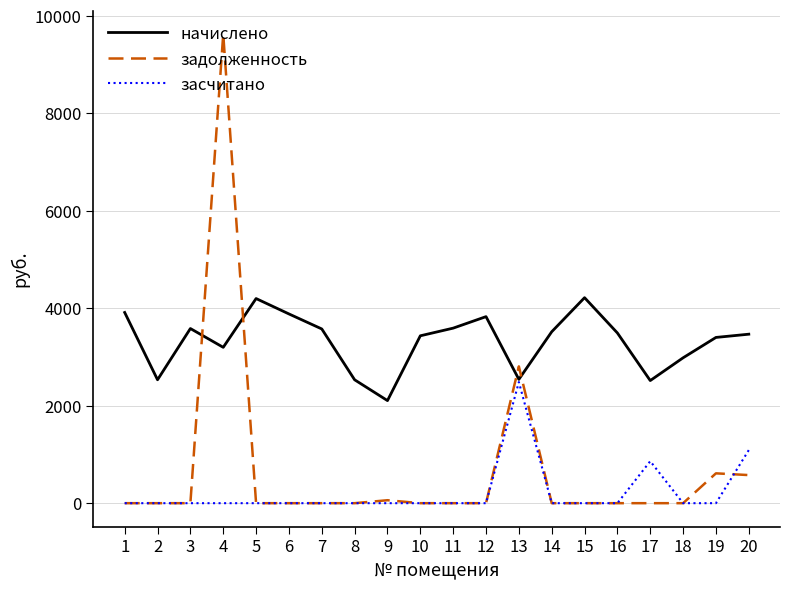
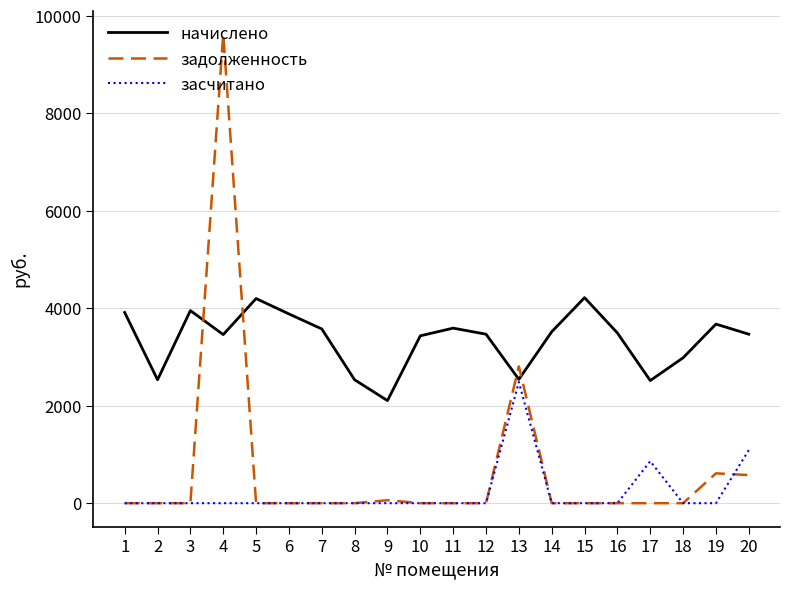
  {
    "начислено": {
      "1": 3900,
      "2": 2500,
-     "3": 3600,
-     "4": 3200,
+     "3": 4000,
+     "4": 3500,
      "5": 4200,
      "6": 3900,
      "7": 3600,
      "8": 2500,
      "9": 2100,
      "10": 3400,
      "11": 3600,
-     "12": 3800,
+     "12": 3500,
      "13": 2500,
      "14": 3500,
      "15": 4200,
      "16": 3500,
      "17": 2500,
      "18": 3000,
-     "19": 3400,
+     "19": 3700,
      "20": 3500
    },
    "задолженность": {
      "4": 9600,
      "9": 100,
      "13": 2800,
      "17": 0,
      "19": 600,
      "20": 600
    },
    "засчитано": {
      "4": 0,
      "9": 0,
      "13": 2500,
      "17": 900,
      "19": 0,
      "20": 1100
    }
  }
